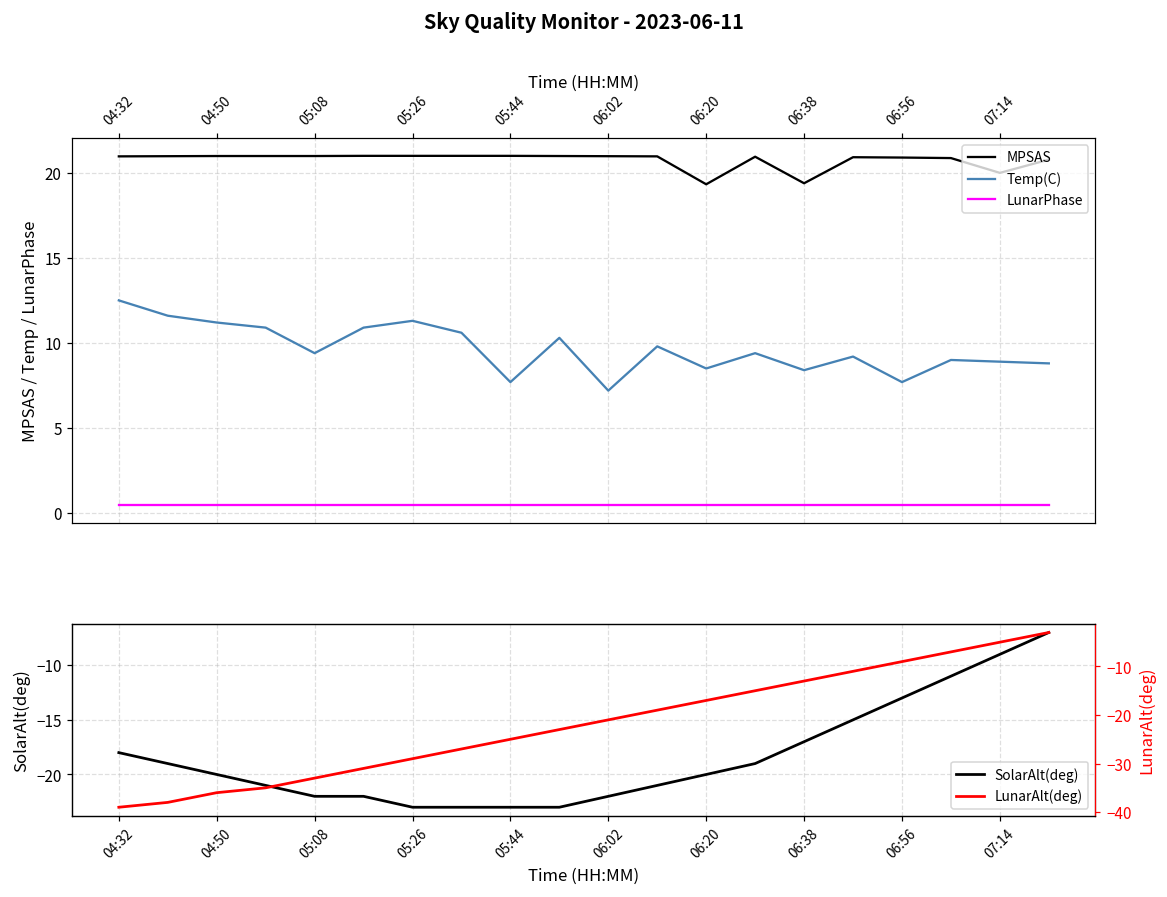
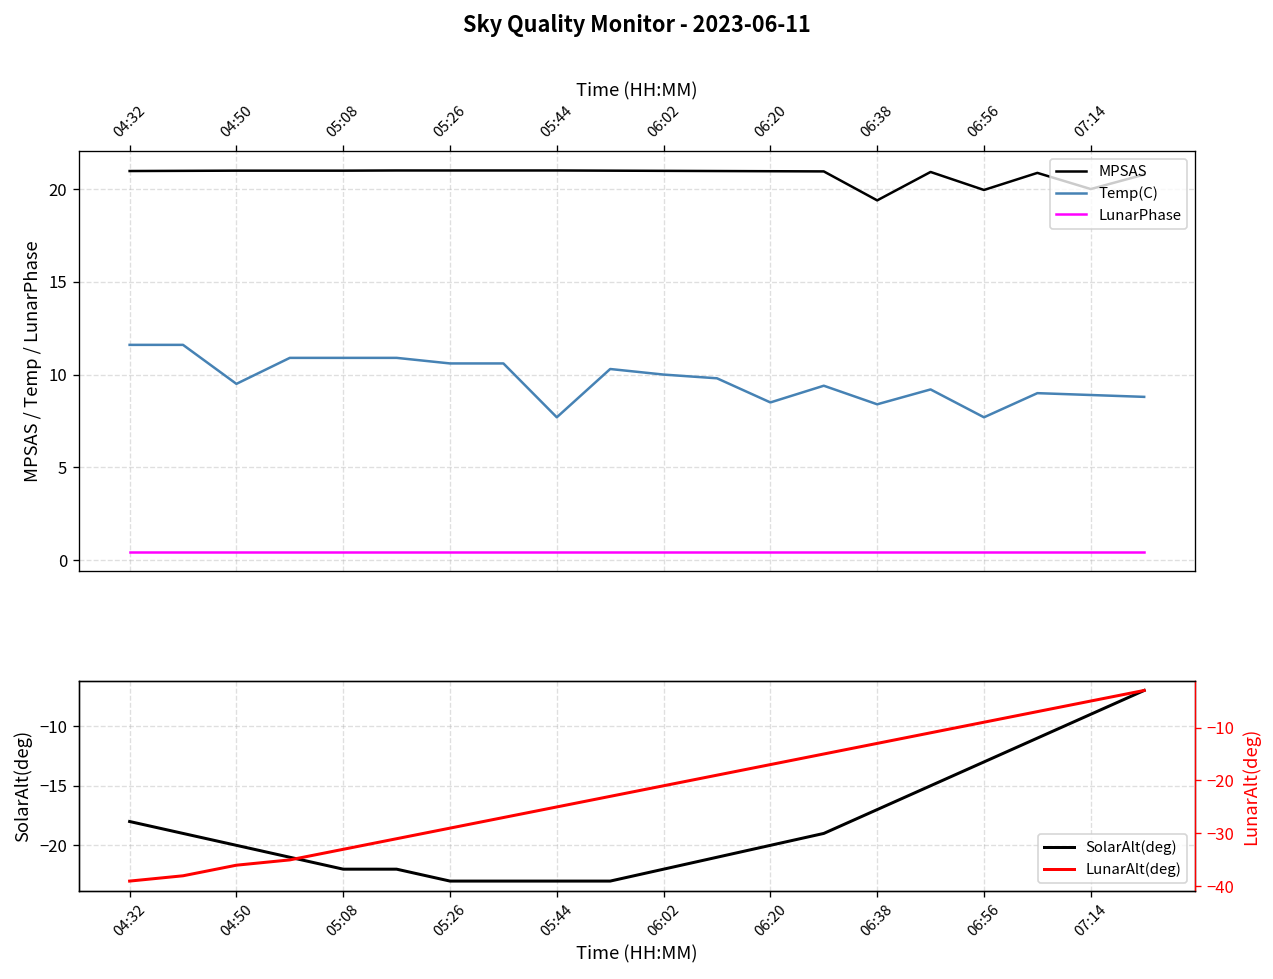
  {
    "Sky Quality Monitor - 2023-06-11": {
      "MPSAS": {
        "04:32": 21.0,
        "04:50": 21.0,
        "05:08": 21.0,
        "05:26": 21.0,
        "05:44": 21.0,
        "06:02": 21.0,
-       "06:20": 19.3,
+       "06:20": 21.0,
        "06:38": 19.4,
-       "06:56": 20.9
+       "06:56": 19.9
      },
      "Temp(C)": {
-       "04:32": 12.5,
-       "04:50": 11.2,
-       "05:08": 9.4,
-       "05:26": 11.3,
+       "04:32": 11.6,
+       "04:50": 9.5,
+       "05:08": 10.9,
+       "05:26": 10.6,
        "05:44": 7.7,
-       "06:02": 7.2,
+       "06:02": 10.0,
        "06:20": 8.5,
        "06:38": 8.4,
        "06:56": 7.7,
        "07:14": 8.9
      },
      "LunarPhase": {
        "04:32": 0.5,
        "04:50": 0.5,
        "05:08": 0.5,
        "05:26": 0.5,
        "05:44": 0.5,
        "06:02": 0.5,
        "06:20": 0.5,
        "06:38": 0.5,
        "06:56": 0.5,
        "07:14": 0.5
      }
    }
  }
